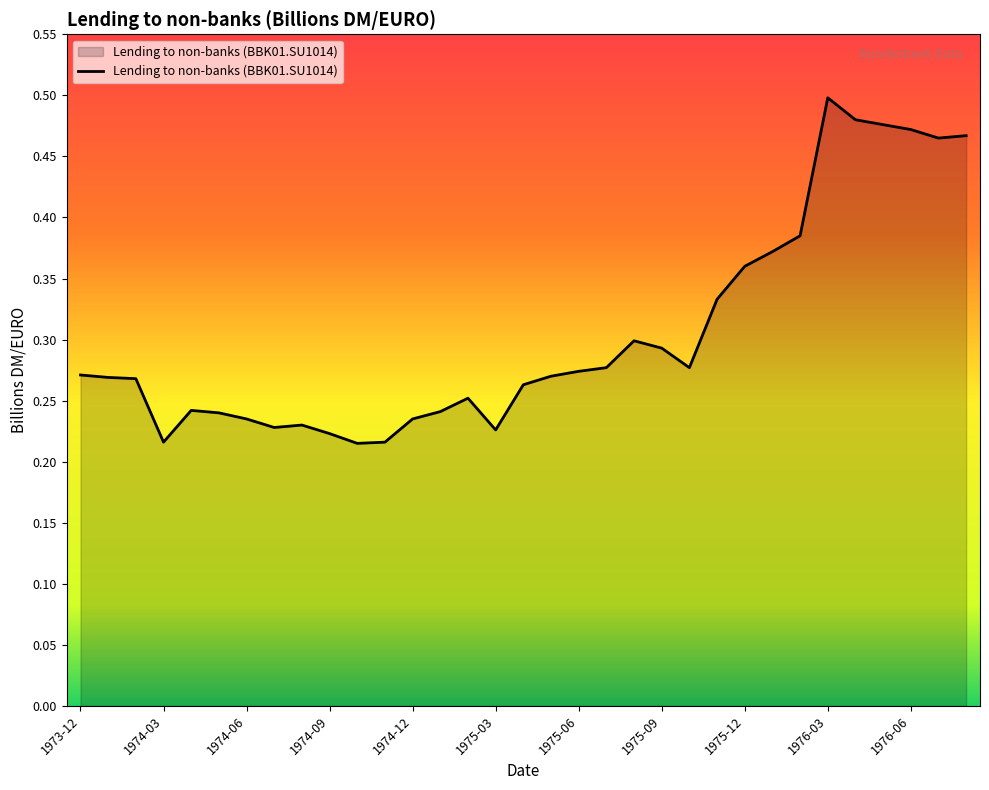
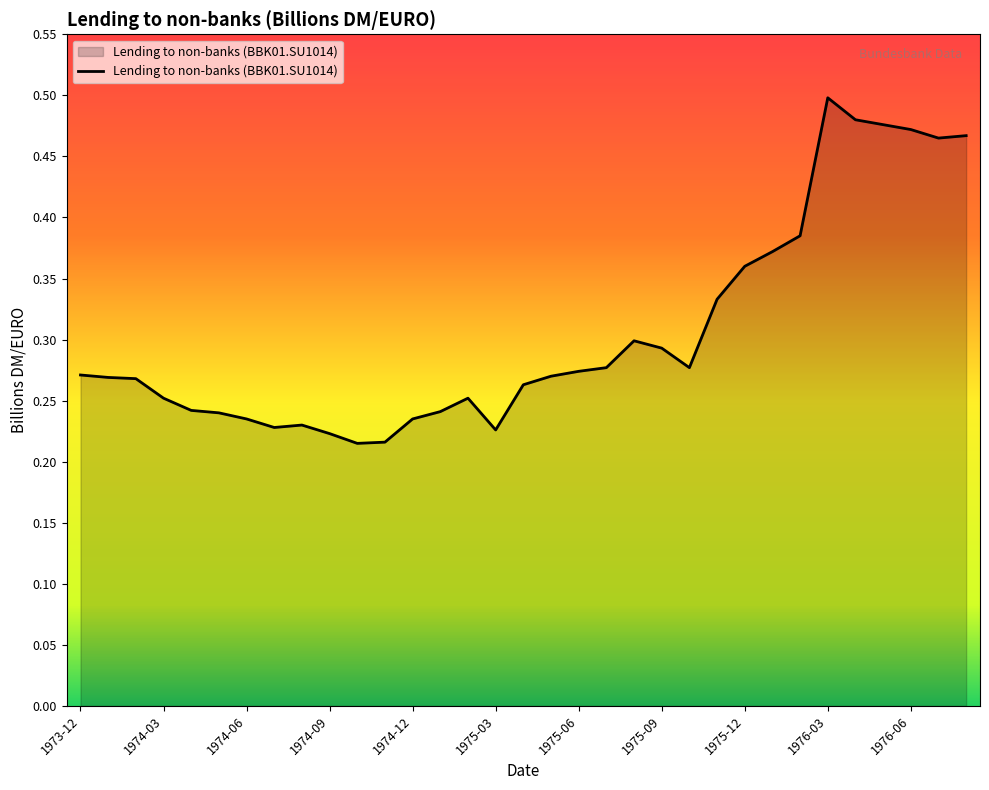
  {
    "1973-12": 0.271,
-   "1974-03": 0.216,
+   "1974-03": 0.252,
    "1974-06": 0.235,
    "1974-09": 0.223,
    "1974-12": 0.235,
    "1975-03": 0.226,
    "1975-06": 0.274,
    "1975-09": 0.293,
    "1975-12": 0.360,
    "1976-03": 0.498,
    "1976-06": 0.472
  }
